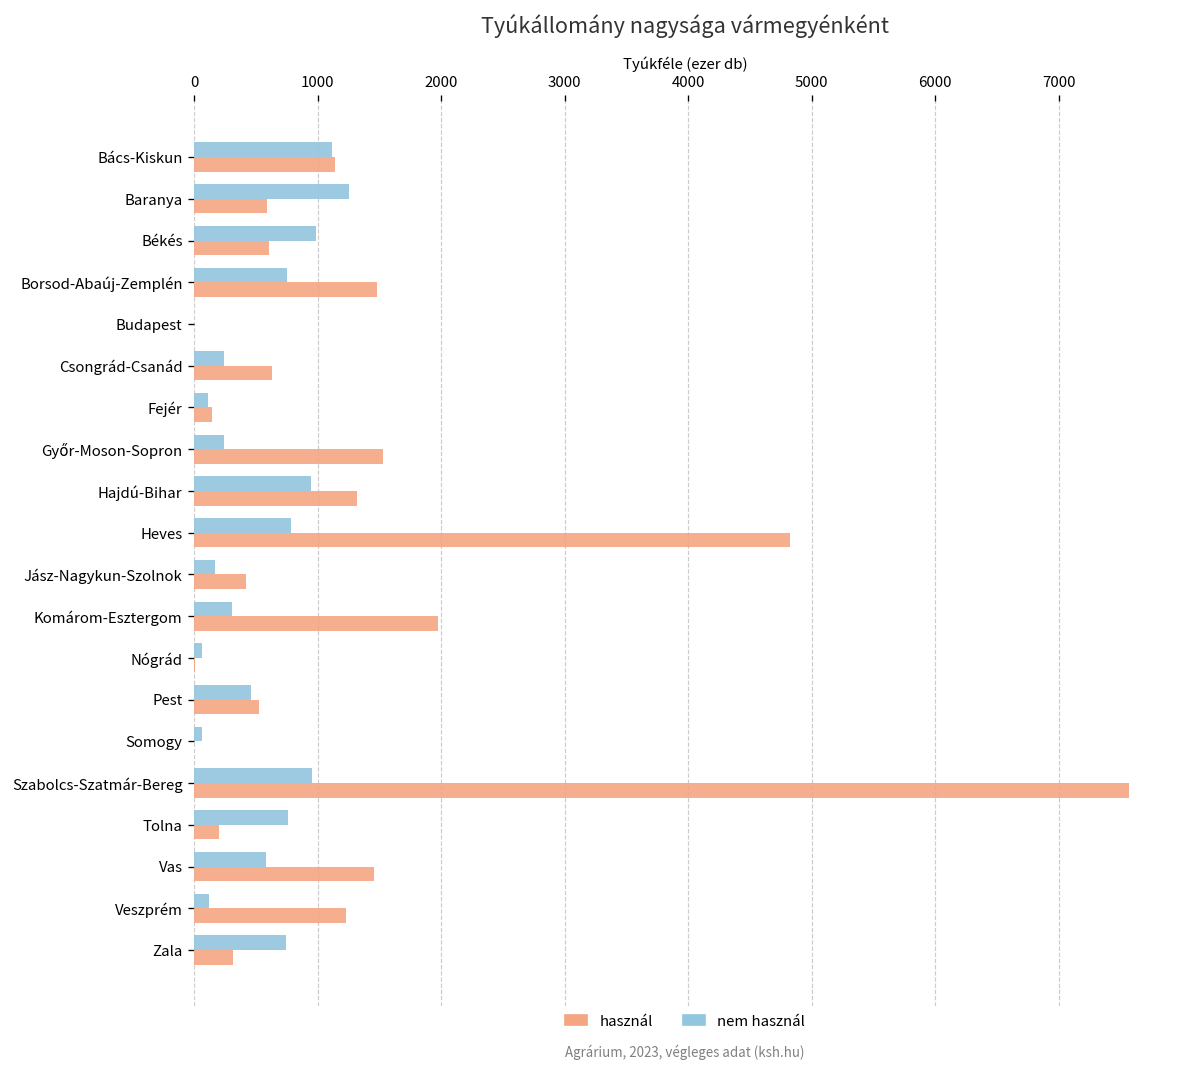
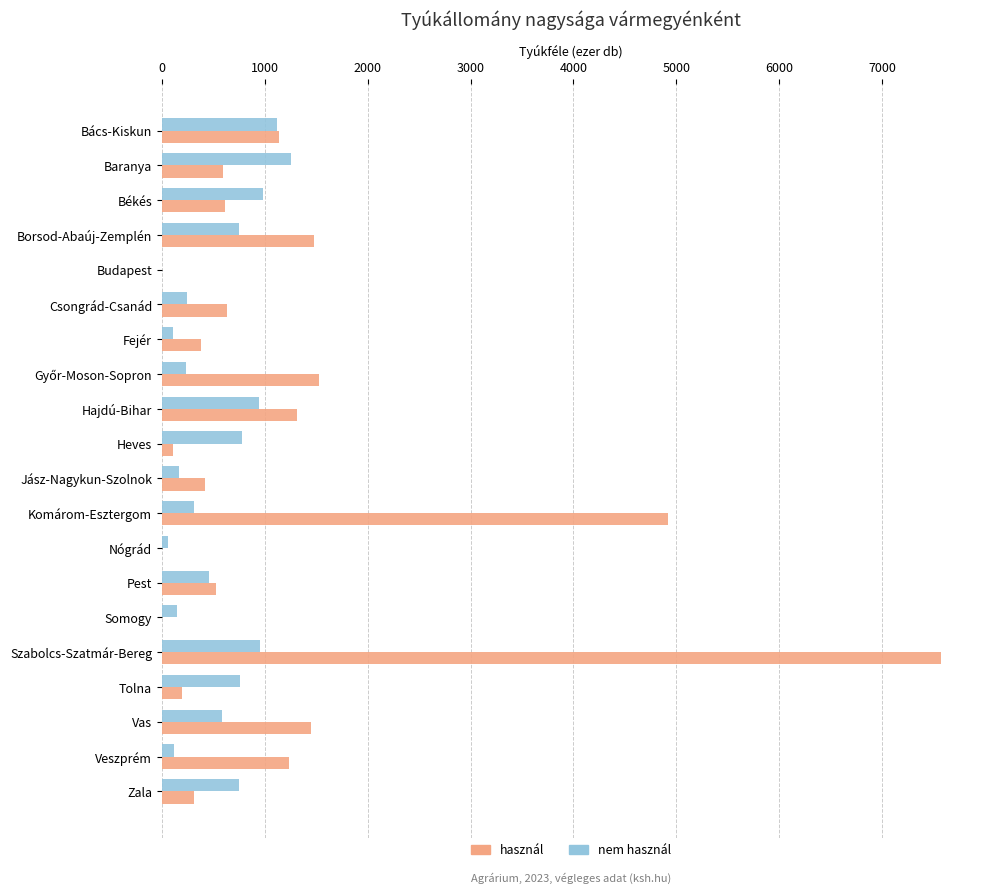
  {
    "használ": {
      "Bács-Kiskun": 1140,
      "Baranya": 590,
      "Békés": 610,
      "Borsod-Abaúj-Zemplén": 1480,
      "Csongrád-Csanád": 630,
-     "Fejér": 150,
+     "Fejér": 380,
      "Győr-Moson-Sopron": 1530,
      "Hajdú-Bihar": 1320,
-     "Heves": 4820,
+     "Heves": 110,
      "Jász-Nagykun-Szolnok": 420,
-     "Komárom-Esztergom": 1970,
+     "Komárom-Esztergom": 4920,
      "Pest": 520,
      "Szabolcs-Szatmár-Bereg": 7570,
      "Tolna": 200,
      "Vas": 1450,
      "Veszprém": 1230,
      "Zala": 310
    },
    "nem használ": {
      "Bács-Kiskun": 1120,
      "Baranya": 1260,
      "Békés": 990,
      "Borsod-Abaúj-Zemplén": 750,
      "Csongrád-Csanád": 240,
      "Fejér": 110,
      "Győr-Moson-Sopron": 240,
      "Hajdú-Bihar": 940,
      "Heves": 780,
      "Jász-Nagykun-Szolnok": 170,
      "Komárom-Esztergom": 310,
      "Nógrád": 60,
      "Pest": 460,
-     "Somogy": 60,
+     "Somogy": 150,
      "Szabolcs-Szatmár-Bereg": 950,
      "Tolna": 760,
      "Vas": 580,
      "Veszprém": 120,
      "Zala": 750
    }
  }
